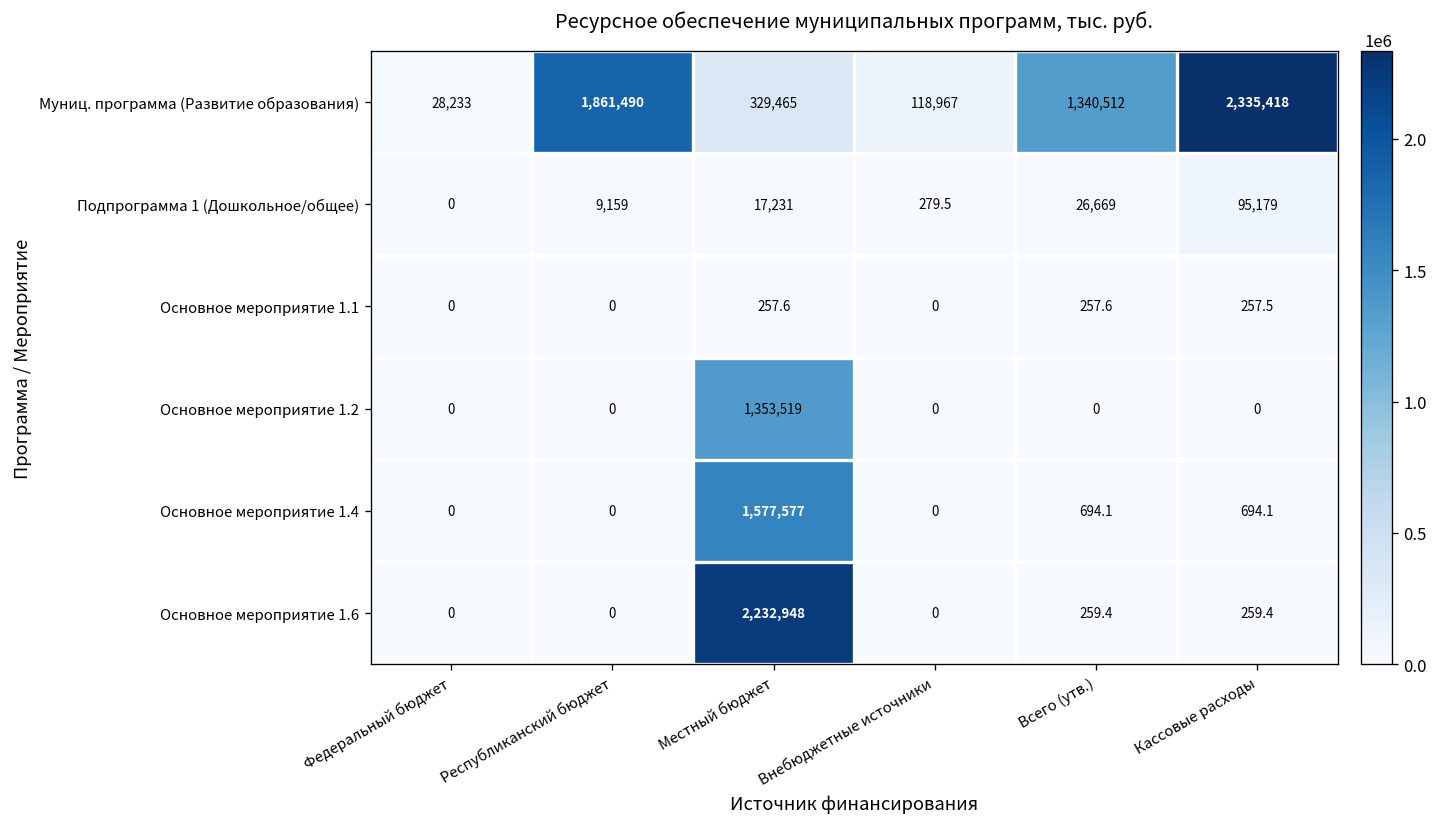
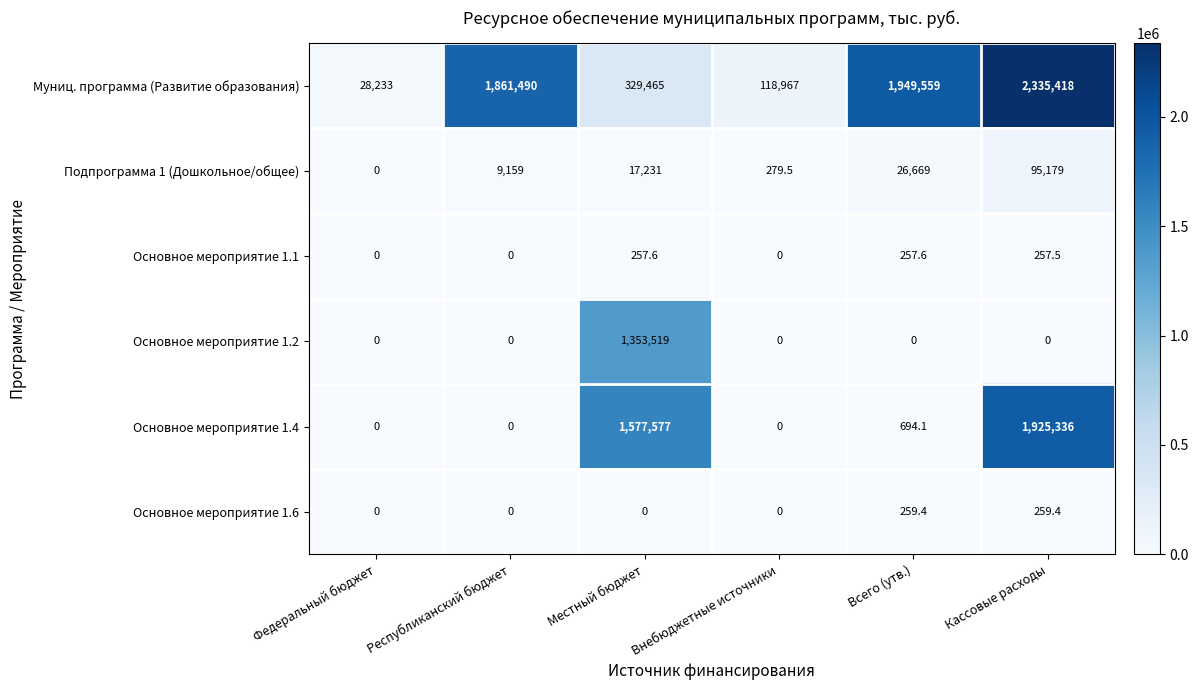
  {
    "Муниц. программа (Развитие образования)": {
      "Федеральный бюджет": "28,233",
      "Республиканский бюджет": "1,861,490",
      "Местный бюджет": "329,465",
      "Внебюджетные источники": "118,967",
-     "Всего (утв.)": "1,340,512",
+     "Всего (утв.)": "1,949,559",
      "Кассовые расходы": "2,335,418"
    },
    "Подпрограмма 1 (Дошкольное/общее)": {
      "Федеральный бюджет": "0",
      "Республиканский бюджет": "9,159",
      "Местный бюджет": "17,231",
      "Внебюджетные источники": "279.5",
      "Всего (утв.)": "26,669",
      "Кассовые расходы": "95,179"
    },
    "Основное мероприятие 1.1": {
      "Федеральный бюджет": "0",
      "Республиканский бюджет": "0",
      "Местный бюджет": "257.6",
      "Внебюджетные источники": "0",
      "Всего (утв.)": "257.6",
      "Кассовые расходы": "257.5"
    },
    "Основное мероприятие 1.2": {
      "Федеральный бюджет": "0",
      "Республиканский бюджет": "0",
      "Местный бюджет": "1,353,519",
      "Внебюджетные источники": "0",
      "Всего (утв.)": "0",
      "Кассовые расходы": "0"
    },
    "Основное мероприятие 1.4": {
      "Федеральный бюджет": "0",
      "Республиканский бюджет": "0",
      "Местный бюджет": "1,577,577",
      "Внебюджетные источники": "0",
      "Всего (утв.)": "694.1",
-     "Кассовые расходы": "694.1"
+     "Кассовые расходы": "1,925,336"
    },
    "Основное мероприятие 1.6": {
      "Федеральный бюджет": "0",
      "Республиканский бюджет": "0",
-     "Местный бюджет": "2,232,948",
+     "Местный бюджет": "0",
      "Внебюджетные источники": "0",
      "Всего (утв.)": "259.4",
      "Кассовые расходы": "259.4"
    }
  }
